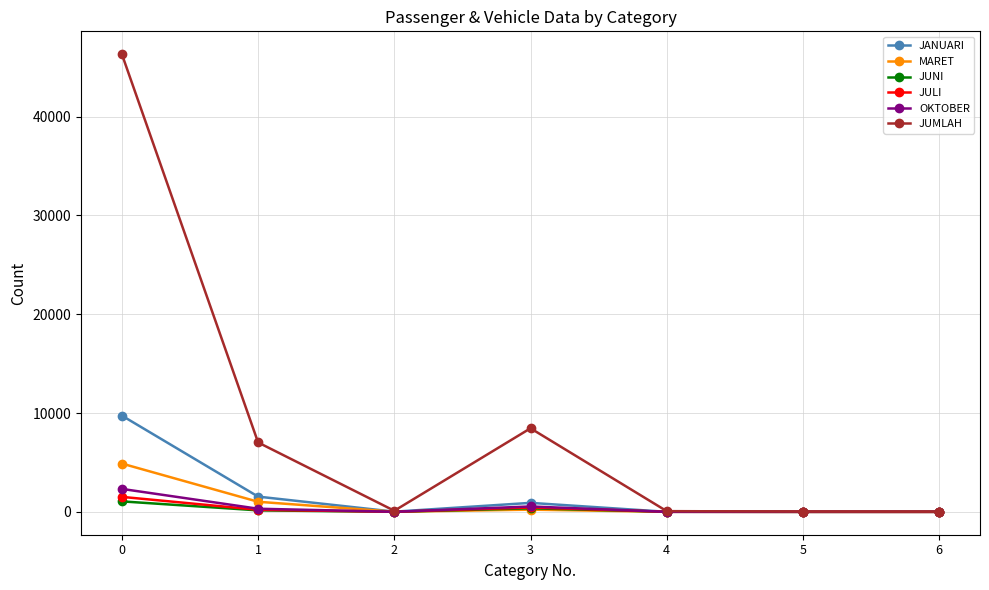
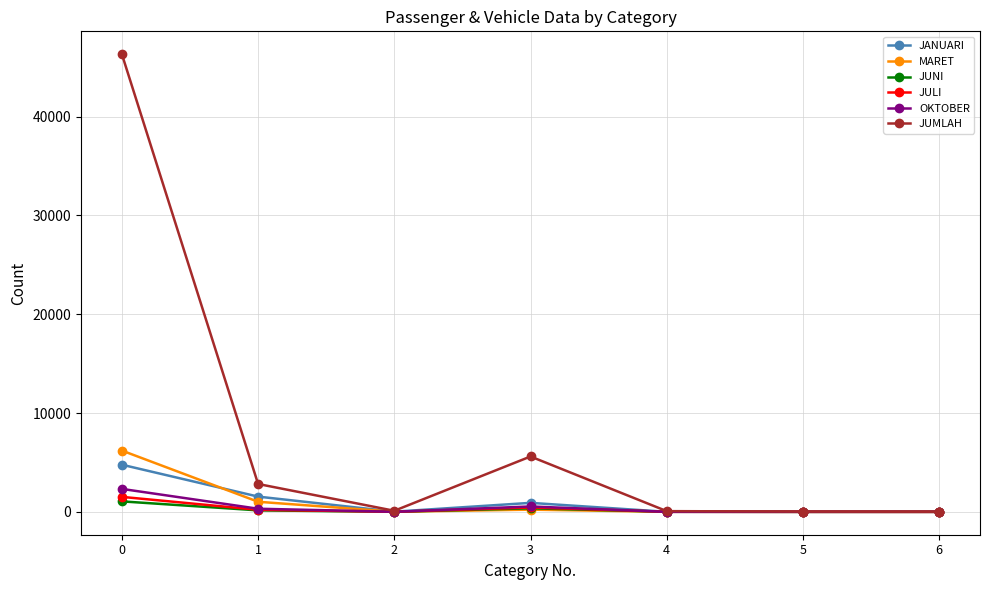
  {
    "JANUARI": {
-     "0": 10000,
+     "0": 5000,
      "1": 2000,
      "3": 1000
    },
    "MARET": {
-     "0": 5000,
+     "0": 6000,
      "1": 1000
    },
    "JUNI": {
      "0": 1000
    },
    "JULI": {
      "0": 2000
    },
    "OKTOBER": {
      "0": 2000
    },
    "JUMLAH": {
      "0": 46000,
-     "1": 7000,
-     "3": 8000
+     "1": 3000,
+     "3": 6000
    }
  }
